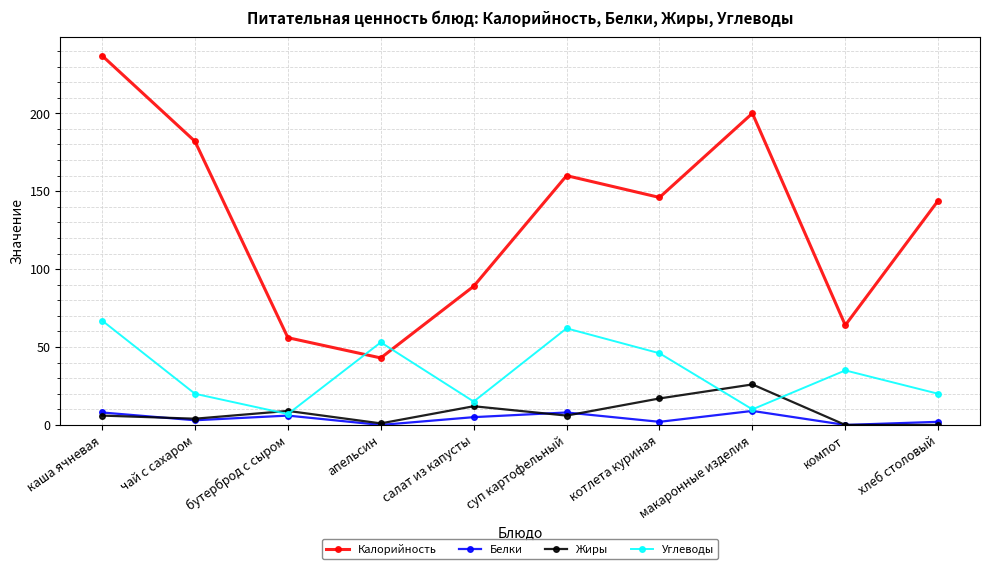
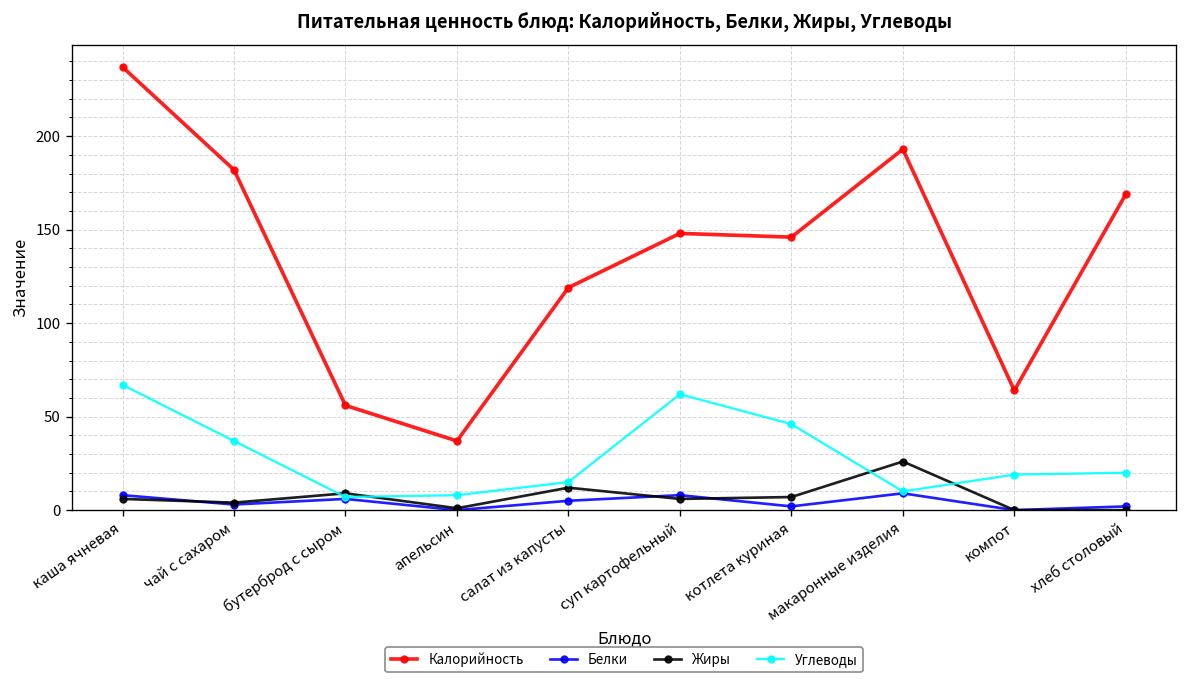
  {
    "Калорийность": {
      "каша ячневая": 237,
      "чай с сахаром": 182,
      "бутерброд с сыром": 56,
-     "апельсин": 43,
-     "салат из капусты": 89,
-     "суп картофельный": 160,
+     "апельсин": 37,
+     "салат из капусты": 119,
+     "суп картофельный": 148,
      "котлета куриная": 146,
-     "макаронные изделия": 200,
+     "макаронные изделия": 193,
      "компот": 64,
-     "хлеб столовый": 144
+     "хлеб столовый": 169
    },
    "Белки": {
      "каша ячневая": 8,
      "салат из капусты": 5,
      "суп картофельный": 8,
      "котлета куриная": 2,
      "хлеб столовый": 2
    },
    "Жиры": {
      "каша ячневая": 6,
      "бутерброд с сыром": 9,
      "салат из капусты": 12,
      "суп картофельный": 6,
-     "котлета куриная": 17,
+     "котлета куриная": 7,
      "макаронные изделия": 26,
      "хлеб столовый": 0
    },
    "Углеводы": {
      "каша ячневая": 67,
-     "чай с сахаром": 20,
-     "апельсин": 53,
+     "чай с сахаром": 37,
+     "апельсин": 8,
      "салат из капусты": 15,
      "суп картофельный": 62,
      "котлета куриная": 46,
-     "компот": 35,
+     "компот": 19,
      "хлеб столовый": 20
    }
  }
